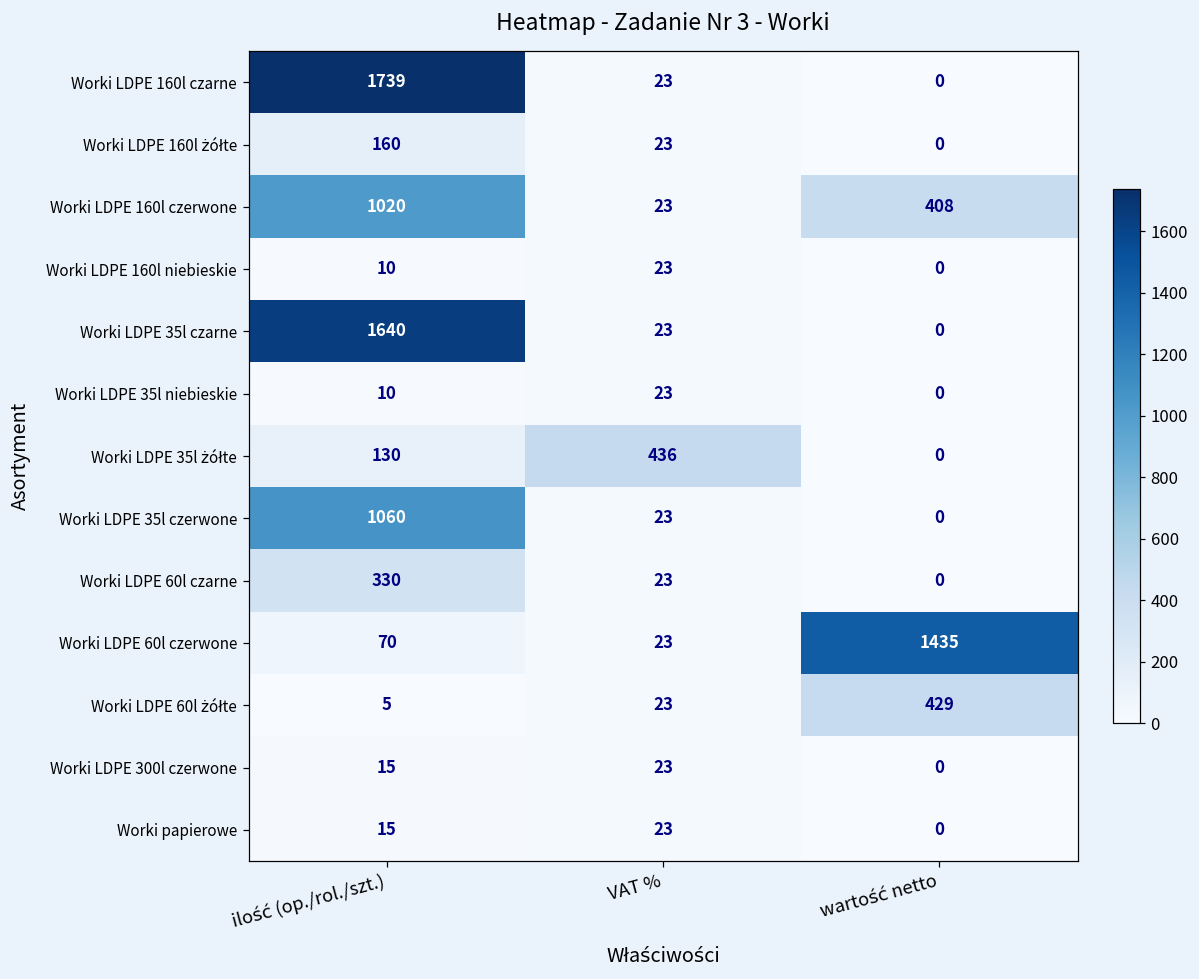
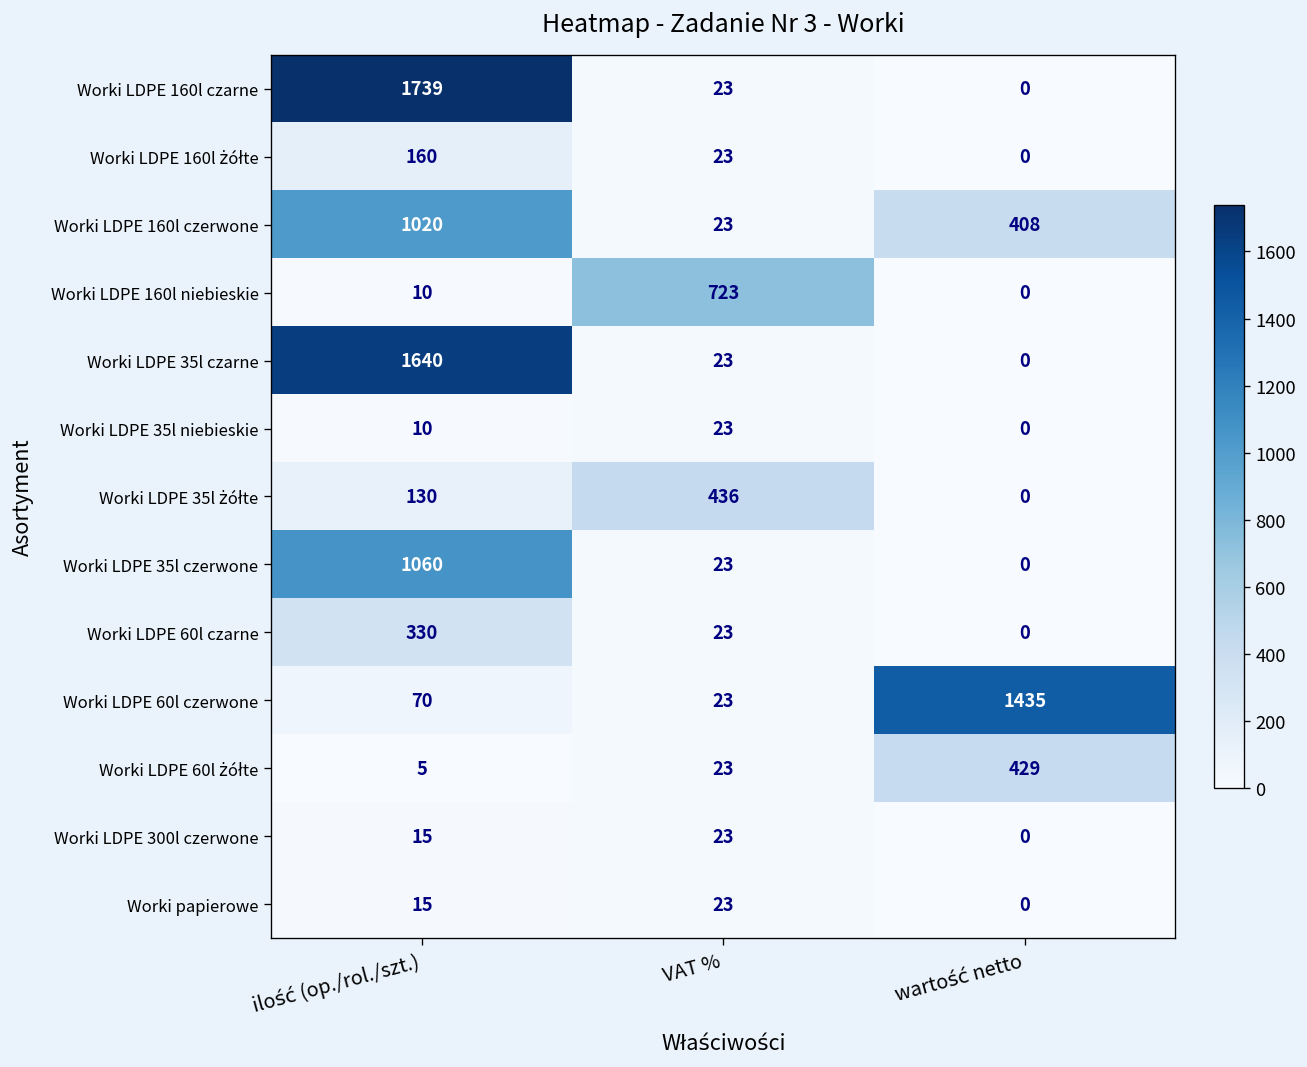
  {
    "Worki LDPE 160l czarne": {
      "ilość (op./rol./szt.)": 1739,
      "VAT %": 23,
      "wartość netto": 0
    },
    "Worki LDPE 160l żółte": {
      "ilość (op./rol./szt.)": 160,
      "VAT %": 23,
      "wartość netto": 0
    },
    "Worki LDPE 160l czerwone": {
      "ilość (op./rol./szt.)": 1020,
      "VAT %": 23,
      "wartość netto": 408
    },
    "Worki LDPE 160l niebieskie": {
      "ilość (op./rol./szt.)": 10,
-     "VAT %": 23,
+     "VAT %": 723,
      "wartość netto": 0
    },
    "Worki LDPE 35l czarne": {
      "ilość (op./rol./szt.)": 1640,
      "VAT %": 23,
      "wartość netto": 0
    },
    "Worki LDPE 35l niebieskie": {
      "ilość (op./rol./szt.)": 10,
      "VAT %": 23,
      "wartość netto": 0
    },
    "Worki LDPE 35l żółte": {
      "ilość (op./rol./szt.)": 130,
      "VAT %": 436,
      "wartość netto": 0
    },
    "Worki LDPE 35l czerwone": {
      "ilość (op./rol./szt.)": 1060,
      "VAT %": 23,
      "wartość netto": 0
    },
    "Worki LDPE 60l czarne": {
      "ilość (op./rol./szt.)": 330,
      "VAT %": 23,
      "wartość netto": 0
    },
    "Worki LDPE 60l czerwone": {
      "ilość (op./rol./szt.)": 70,
      "VAT %": 23,
      "wartość netto": 1435
    },
    "Worki LDPE 60l żółte": {
      "ilość (op./rol./szt.)": 5,
      "VAT %": 23,
      "wartość netto": 429
    },
    "Worki LDPE 300l czerwone": {
      "ilość (op./rol./szt.)": 15,
      "VAT %": 23,
      "wartość netto": 0
    },
    "Worki papierowe": {
      "ilość (op./rol./szt.)": 15,
      "VAT %": 23,
      "wartość netto": 0
    }
  }
